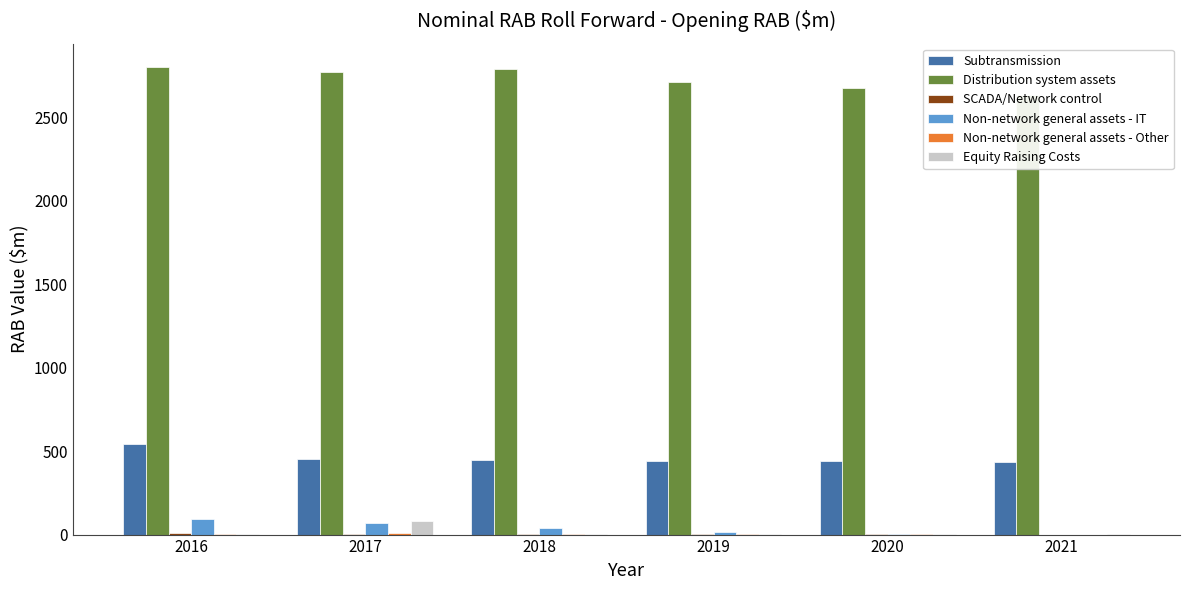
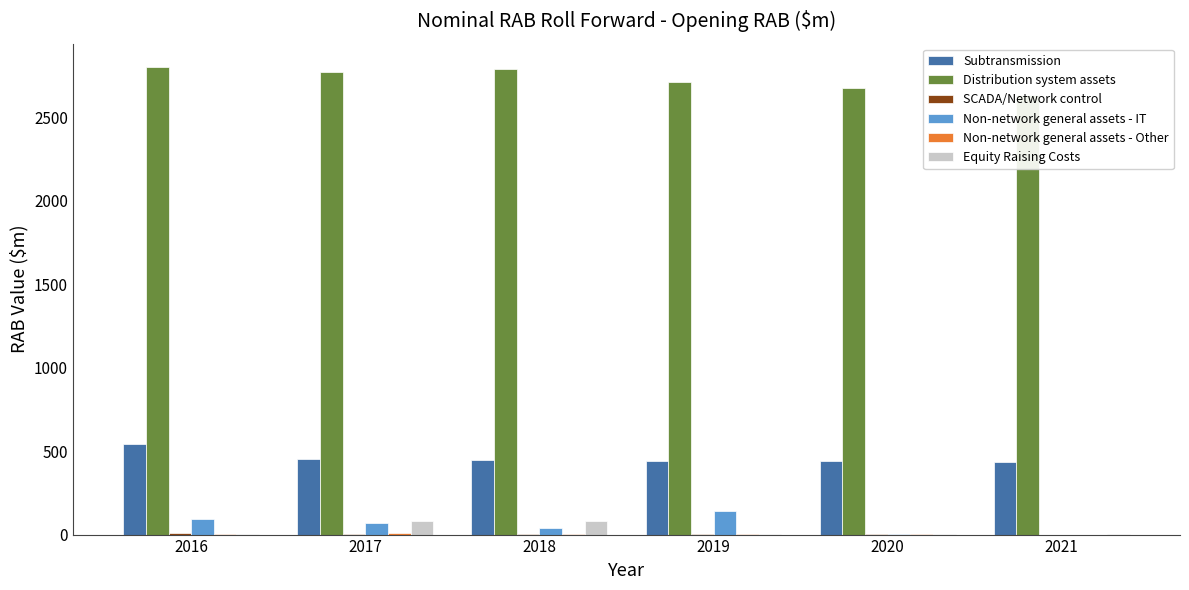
  {
    "Subtransmission": {
      "2016": 540,
      "2017": 450,
      "2018": 450,
      "2019": 440,
      "2020": 440,
      "2021": 430
    },
    "Distribution system assets": {
      "2016": 2800,
      "2017": 2770,
      "2018": 2790,
      "2019": 2710,
      "2020": 2670
    },
    "SCADA/Network control": {
      "2021": 0
    },
    "Non-network general assets - IT": {
      "2016": 90,
      "2017": 70,
      "2018": 40,
-     "2019": 20,
+     "2019": 140,
      "2021": 0
    },
    "Non-network general assets - Other": {
      "2021": 0
    },
    "Equity Raising Costs": {
      "2017": 80,
-     "2018": 0
+     "2018": 80
    }
  }
